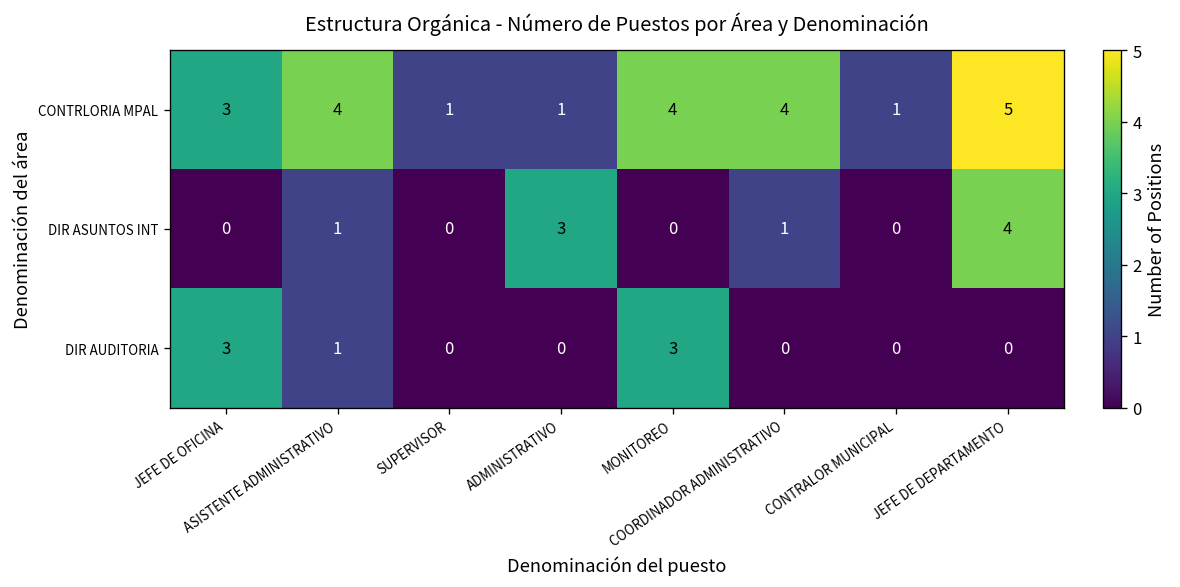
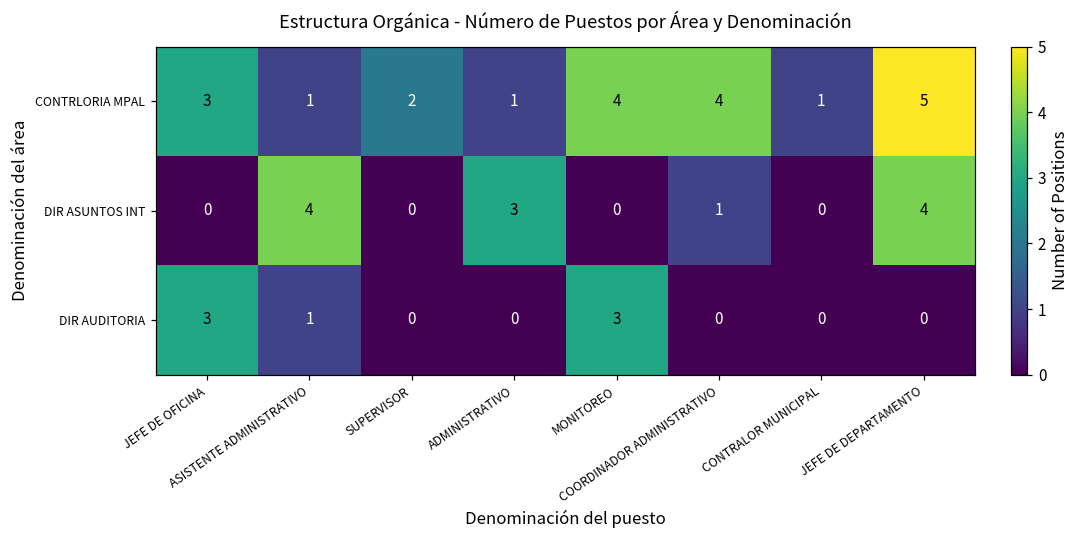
  {
    "CONTRLORIA MPAL": {
      "JEFE DE OFICINA": 3,
-     "ASISTENTE ADMINISTRATIVO": 4,
-     "SUPERVISOR": 1,
+     "ASISTENTE ADMINISTRATIVO": 1,
+     "SUPERVISOR": 2,
      "ADMINISTRATIVO": 1,
      "MONITOREO": 4,
      "COORDINADOR ADMINISTRATIVO": 4,
      "CONTRALOR MUNICIPAL": 1,
      "JEFE DE DEPARTAMENTO": 5
    },
    "DIR ASUNTOS INT": {
      "JEFE DE OFICINA": 0,
-     "ASISTENTE ADMINISTRATIVO": 1,
+     "ASISTENTE ADMINISTRATIVO": 4,
      "SUPERVISOR": 0,
      "ADMINISTRATIVO": 3,
      "MONITOREO": 0,
      "COORDINADOR ADMINISTRATIVO": 1,
      "CONTRALOR MUNICIPAL": 0,
      "JEFE DE DEPARTAMENTO": 4
    },
    "DIR AUDITORIA": {
      "JEFE DE OFICINA": 3,
      "ASISTENTE ADMINISTRATIVO": 1,
      "SUPERVISOR": 0,
      "ADMINISTRATIVO": 0,
      "MONITOREO": 3,
      "COORDINADOR ADMINISTRATIVO": 0,
      "CONTRALOR MUNICIPAL": 0,
      "JEFE DE DEPARTAMENTO": 0
    }
  }
